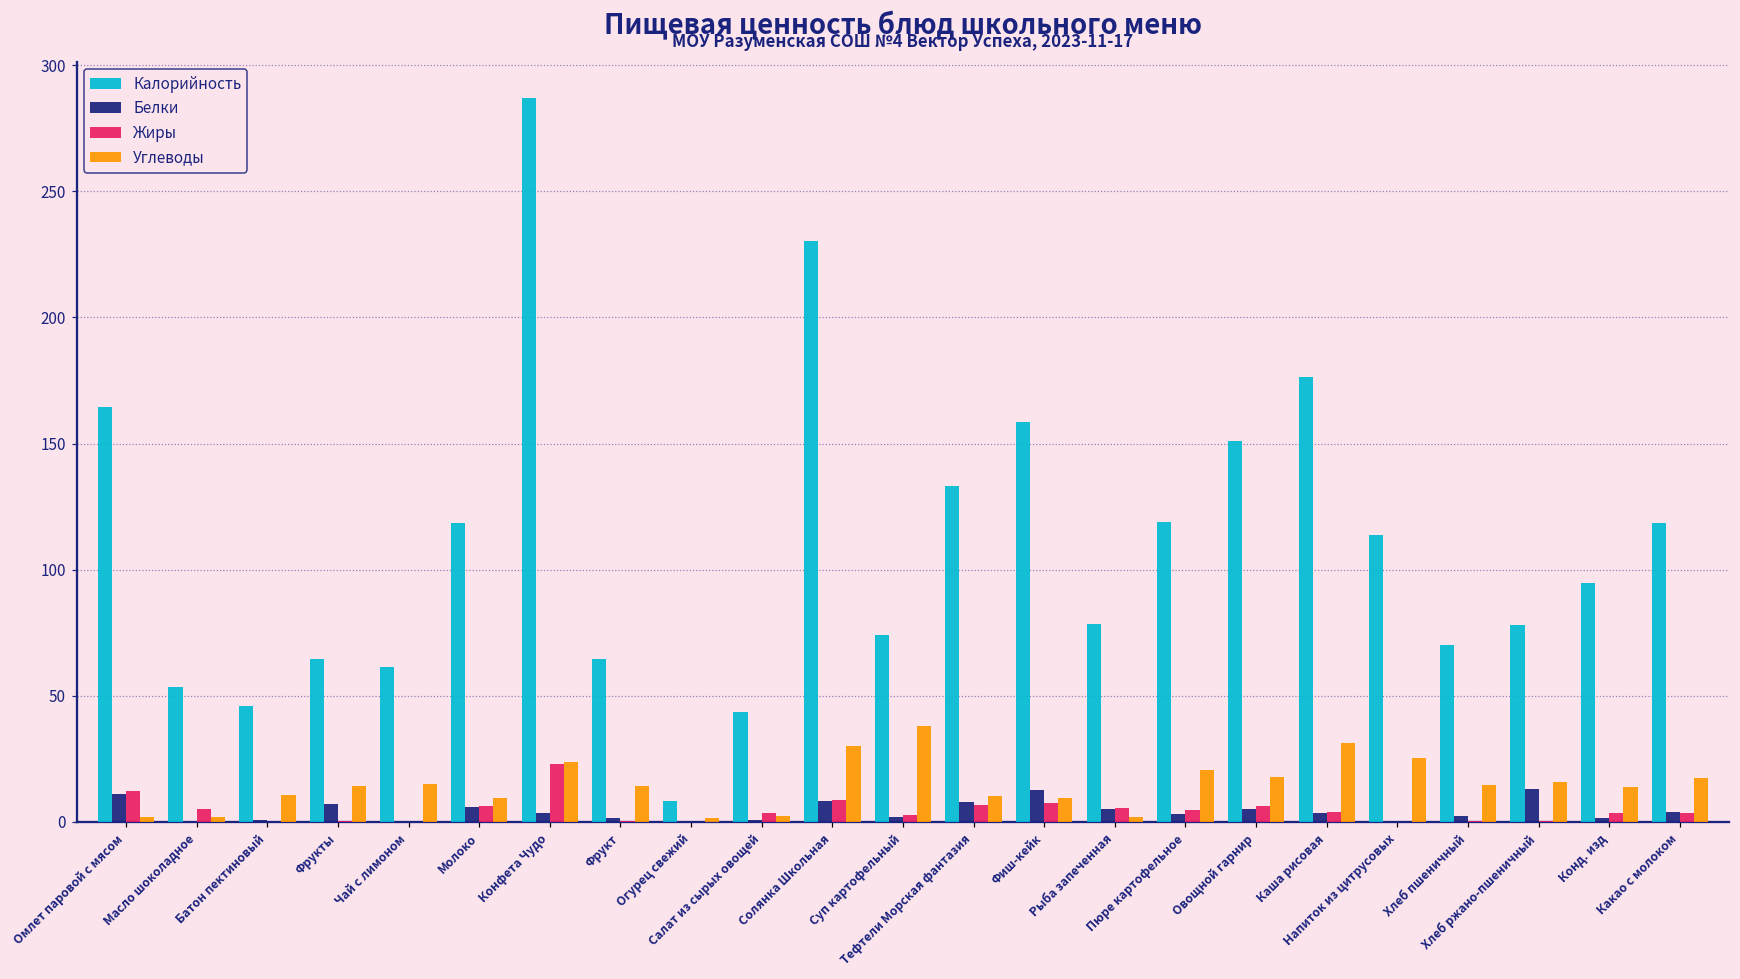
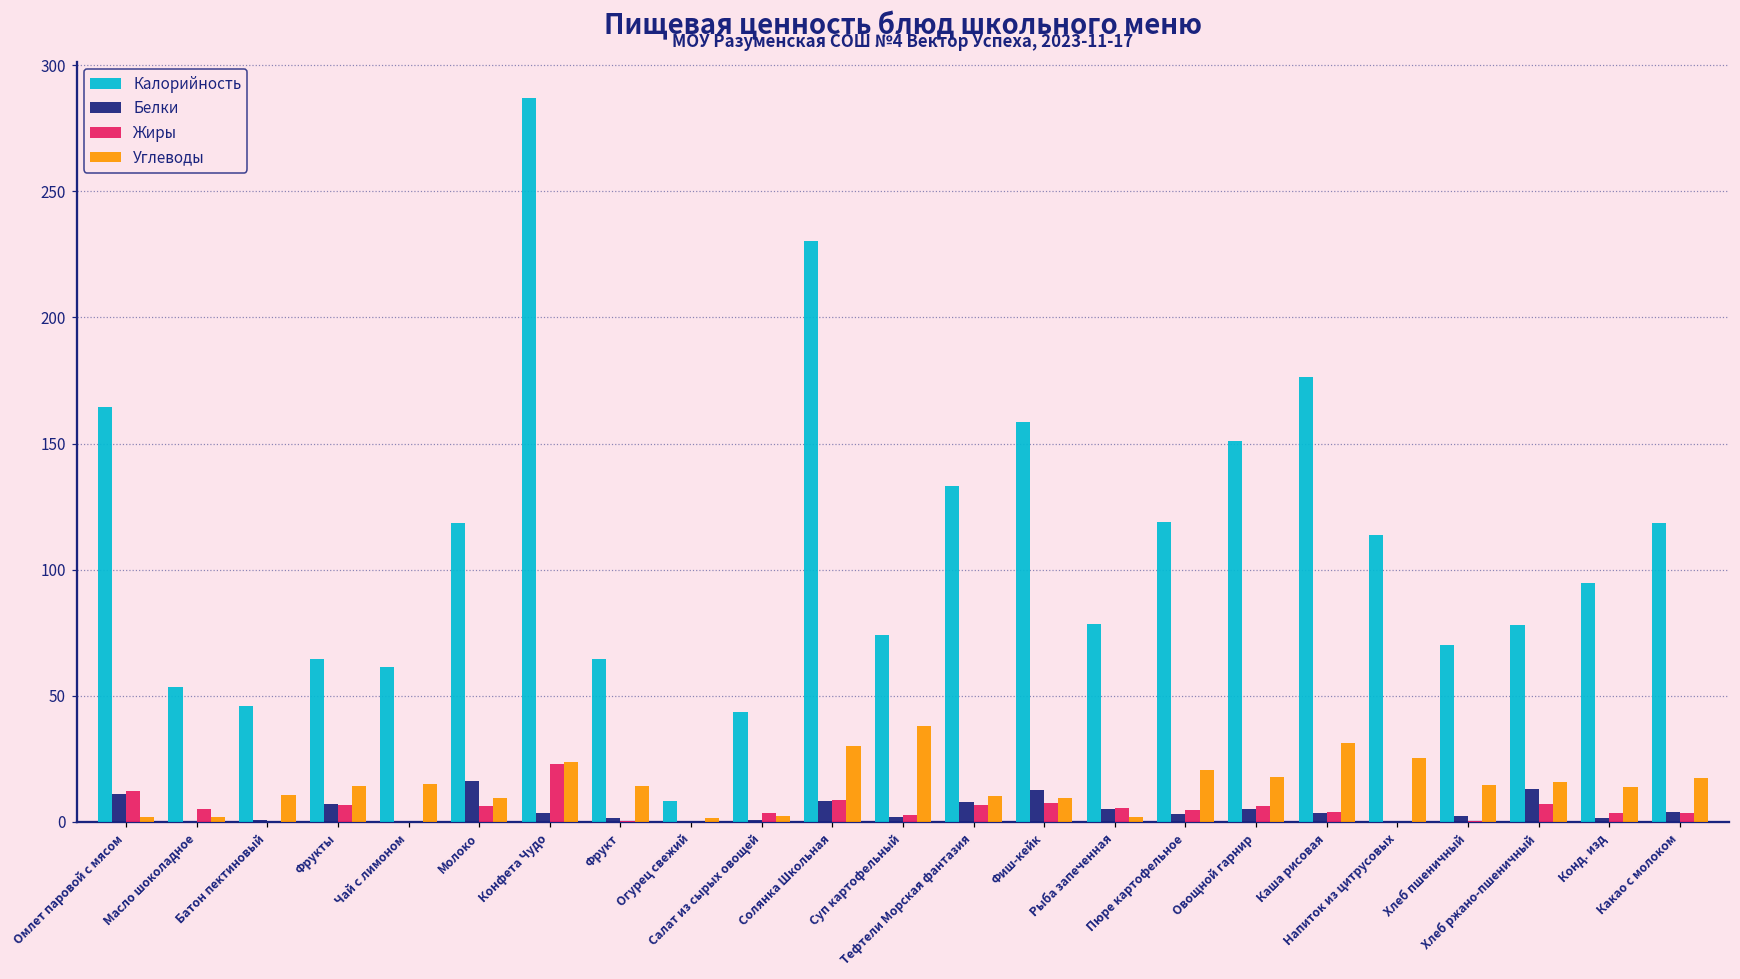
  {
    "Калорийность": {
      "Омлет паровой с мясом": 164,
      "Масло шоколадное": 54,
      "Батон пектиновый": 46,
      "Фрукты": 65,
      "Чай с лимоном": 62,
      "Молоко": 118,
      "Конфета Чудо": 287,
      "Фрукт": 65,
      "Огурец свежий": 8,
      "Салат из сырых овощей": 44,
      "Солянка Школьная": 230,
      "Суп картофельный": 74,
      "Тефтели Морская фантазия": 133,
      "Фиш-кейк": 158,
      "Рыба запеченная": 78,
      "Пюре картофельное": 119,
      "Овощной гарнир": 151,
      "Каша рисовая": 176,
      "Напиток из цитрусовых": 114,
      "Хлеб пшеничный": 70,
      "Хлеб ржано-пшеничный": 78,
      "Конд. изд": 95,
      "Какао с молоком": 119
    },
    "Белки": {
      "Омлет паровой с мясом": 11,
      "Фрукты": 7,
-     "Молоко": 6,
+     "Молоко": 16,
      "Конфета Чудо": 3,
      "Фрукт": 1,
      "Солянка Школьная": 8,
      "Суп картофельный": 2,
      "Тефтели Морская фантазия": 8,
      "Фиш-кейк": 13,
      "Рыба запеченная": 5,
      "Пюре картофельное": 3,
      "Овощной гарнир": 5,
      "Каша рисовая": 4,
      "Хлеб пшеничный": 2,
      "Хлеб ржано-пшеничный": 13,
      "Конд. изд": 2,
      "Какао с молоком": 4
    },
    "Жиры": {
      "Омлет паровой с мясом": 12,
      "Масло шоколадное": 5,
-     "Фрукты": 0,
+     "Фрукты": 7,
      "Молоко": 6,
      "Конфета Чудо": 23,
      "Салат из сырых овощей": 4,
      "Солянка Школьная": 9,
      "Суп картофельный": 3,
      "Тефтели Морская фантазия": 7,
      "Фиш-кейк": 8,
      "Рыба запеченная": 6,
      "Пюре картофельное": 5,
      "Овощной гарнир": 6,
      "Каша рисовая": 4,
-     "Хлеб ржано-пшеничный": 1,
+     "Хлеб ржано-пшеничный": 7,
      "Конд. изд": 4,
      "Какао с молоком": 4
    },
    "Углеводы": {
      "Омлет паровой с мясом": 2,
      "Масло шоколадное": 2,
      "Батон пектиновый": 11,
      "Фрукты": 14,
      "Чай с лимоном": 15,
      "Молоко": 9,
      "Конфета Чудо": 24,
      "Фрукт": 14,
      "Огурец свежий": 2,
      "Салат из сырых овощей": 2,
      "Солянка Школьная": 30,
      "Суп картофельный": 38,
      "Тефтели Морская фантазия": 10,
      "Фиш-кейк": 10,
      "Рыба запеченная": 2,
      "Пюре картофельное": 20,
      "Овощной гарнир": 18,
      "Каша рисовая": 31,
      "Напиток из цитрусовых": 25,
      "Хлеб пшеничный": 15,
      "Хлеб ржано-пшеничный": 16,
      "Конд. изд": 14,
      "Какао с молоком": 18
    }
  }
